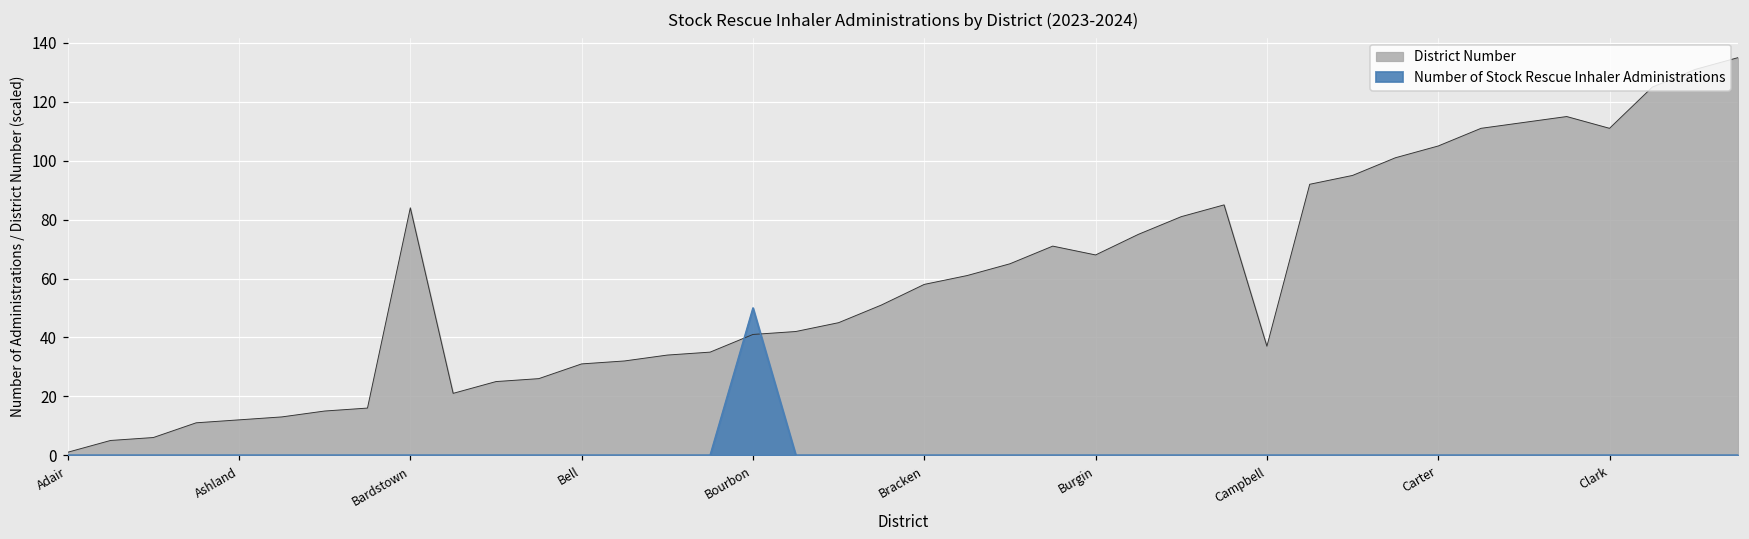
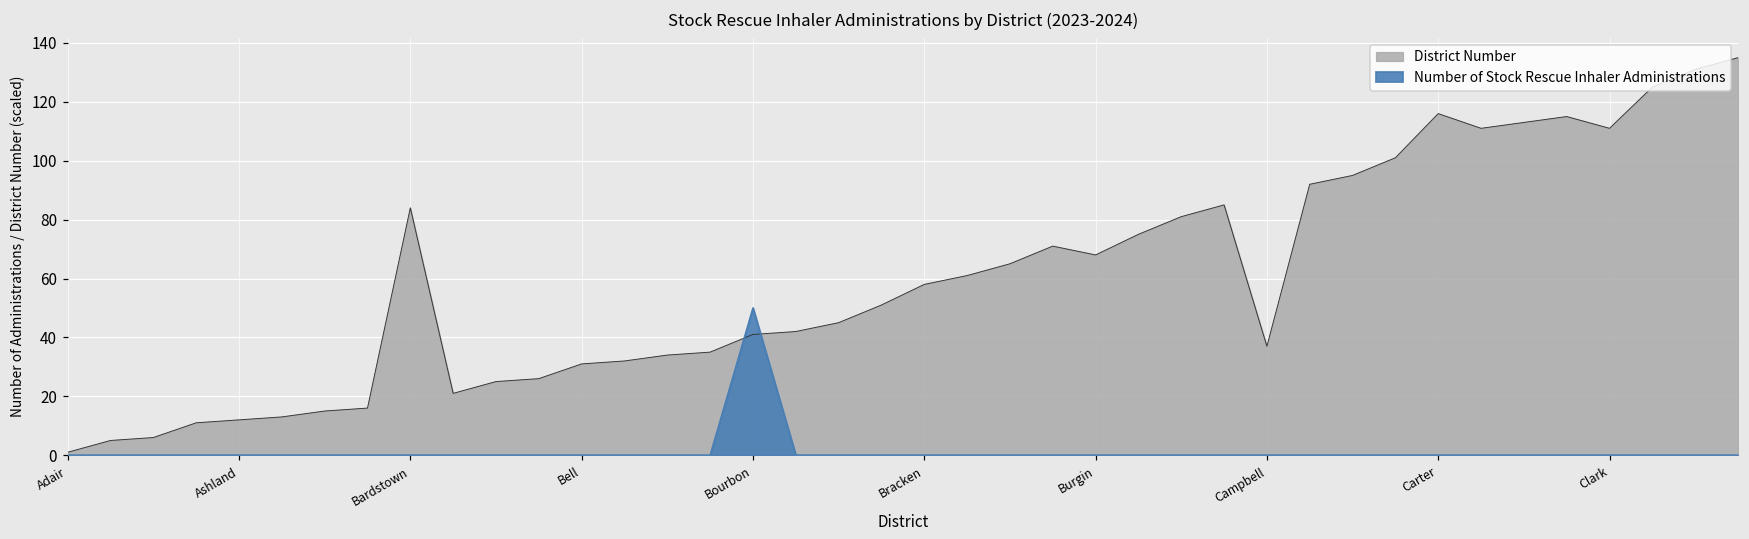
  {
    "District Number": {
      "Adair": 1,
      "Ashland": 12,
      "Bardstown": 84,
      "Bell": 31,
      "Bourbon": 41,
      "Bracken": 58,
      "Burgin": 68,
      "Campbell": 37,
-     "Carter": 105,
+     "Carter": 116,
      "Clark": 111
    },
    "Number of Stock Rescue Inhaler Administrations": {
      "Adair": 0,
      "Ashland": 0,
      "Bardstown": 0,
      "Bell": 0,
      "Bourbon": 50,
      "Bracken": 0,
      "Burgin": 0,
      "Campbell": 0,
      "Carter": 0,
      "Clark": 0
    }
  }
